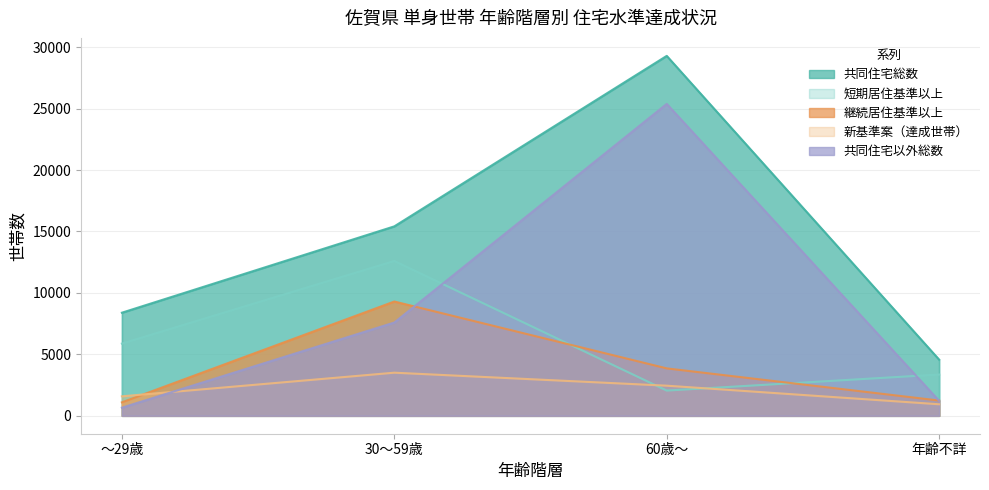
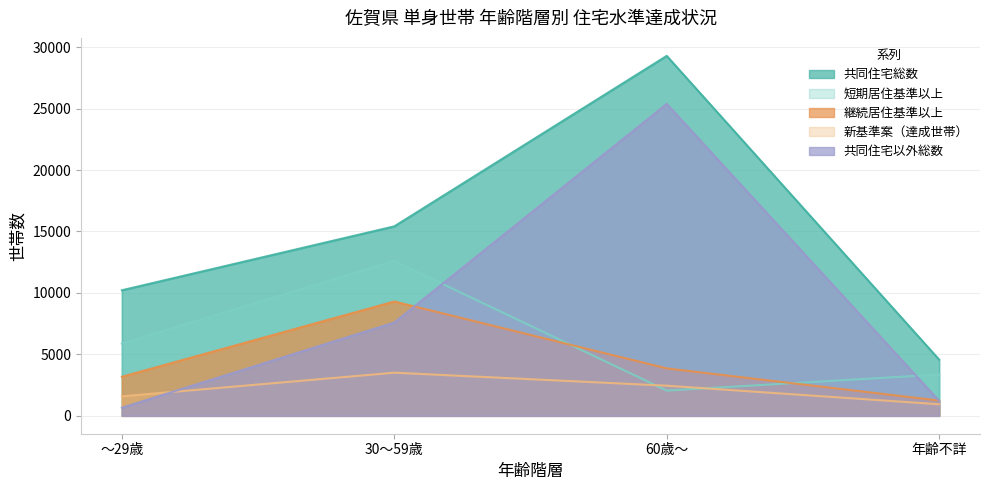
  {
    "共同住宅総数": {
-     "～29歳": 8400,
+     "～29歳": 10200,
      "30～59歳": 15400,
      "60歳～": 29300,
      "年齢不詳": 4600
    },
    "短期居住基準以上": {
      "～29歳": 5900,
      "30～59歳": 12600,
      "60歳～": 2000,
      "年齢不詳": 3400
    },
    "継続居住基準以上": {
-     "～29歳": 1100,
+     "～29歳": 3200,
      "30～59歳": 9300,
      "60歳～": 3900
    },
    "新基準案（達成世帯）": {
      "～29歳": 1600,
      "30～59歳": 3500,
      "60歳～": 2400,
      "年齢不詳": 900
    },
    "共同住宅以外総数": {
      "～29歳": 700,
      "30～59歳": 7600,
      "60歳～": 25400
    }
  }
